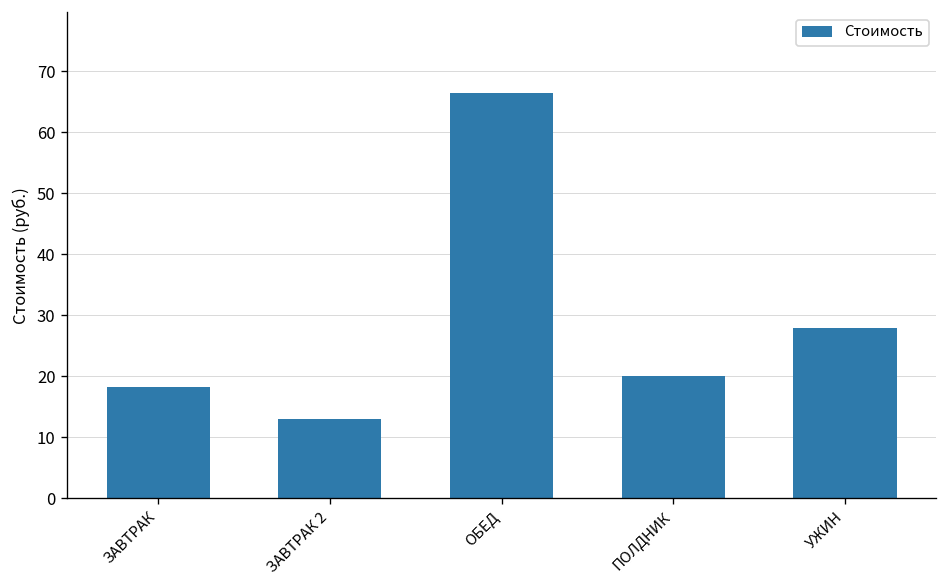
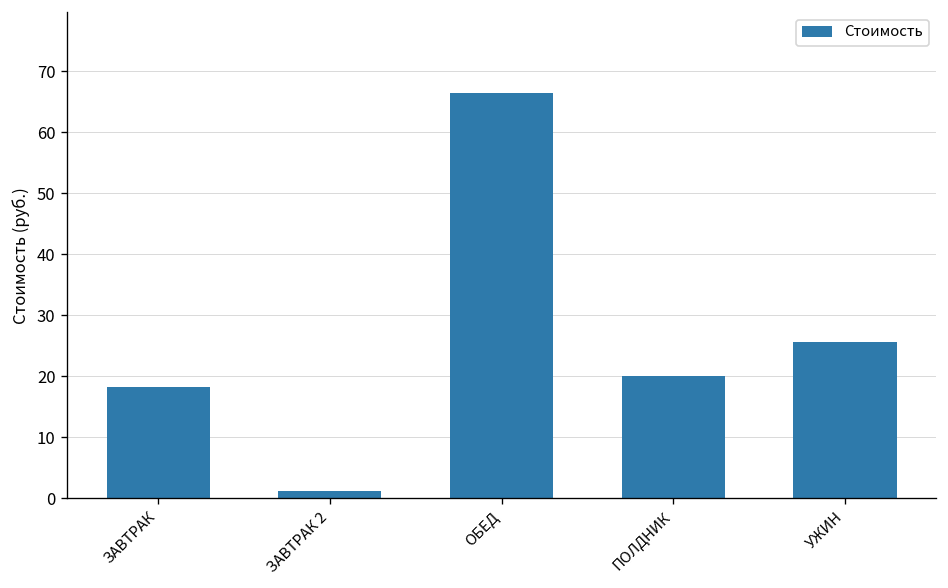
  {
    "ЗАВТРАК": 18,
-   "ЗАВТРАК 2": 13,
+   "ЗАВТРАК 2": 1,
    "ОБЕД": 66,
    "ПОЛДНИК": 20,
-   "УЖИН": 28
+   "УЖИН": 26
  }
